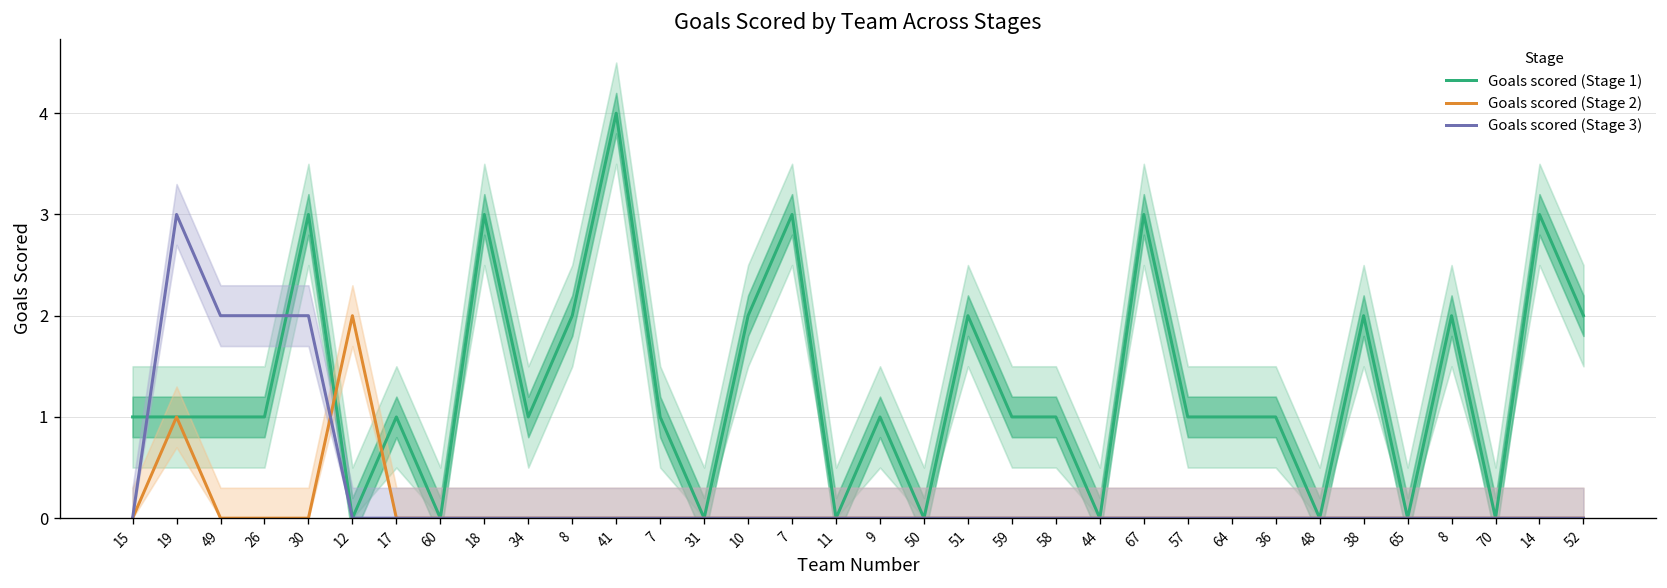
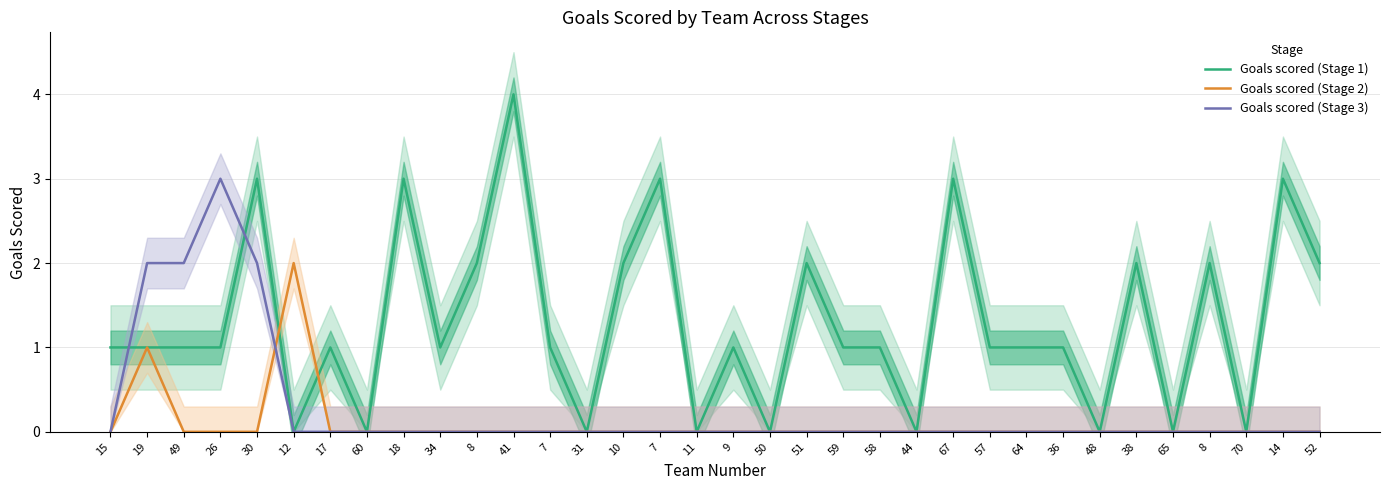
  {
    "Goals scored (Stage 2)": {
      "49": 0,
      "26": 0,
      "30": 0,
      "12": 2
    },
    "Goals scored (Stage 3)": {
-     "19": 3,
+     "19": 2,
      "49": 2,
-     "26": 2,
+     "26": 3,
      "30": 2
    }
  }
